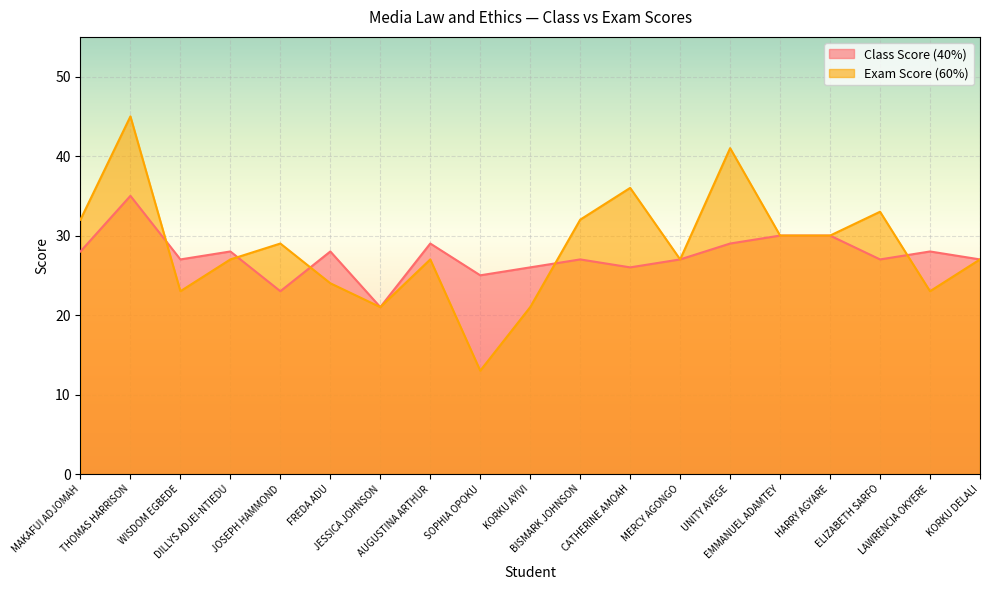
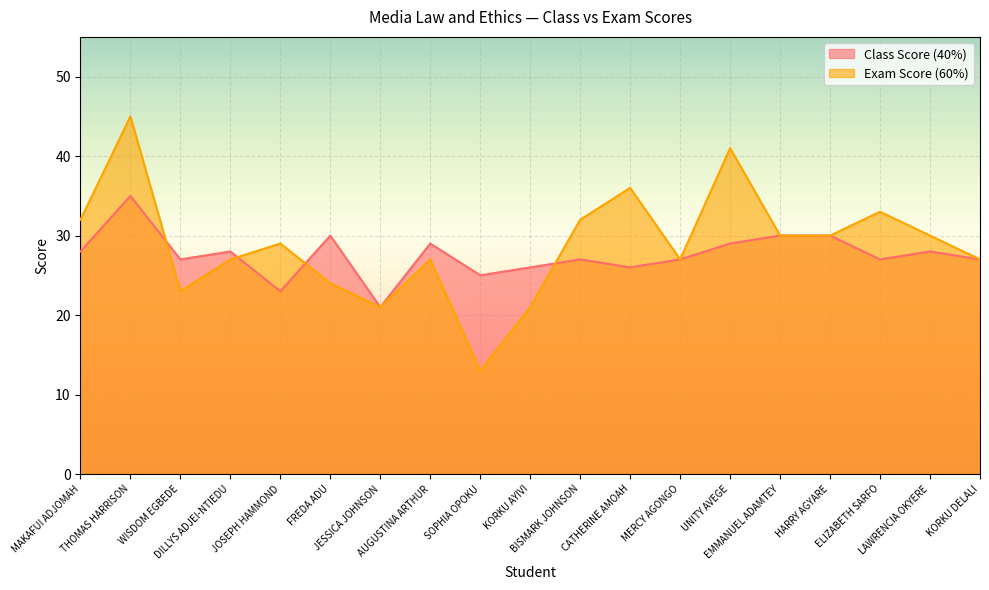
  {
    "Class Score (40%)": {
      "MAKAFUI ADJOMAH": 28,
      "THOMAS HARRISON": 35,
      "WISDOM EGBEDE": 27,
      "DILLYS ADJEI-NTIEDU": 28,
      "JOSEPH HAMMOND": 23,
-     "FREDA ADU": 28,
+     "FREDA ADU": 30,
      "AUGUSTINA ARTHUR": 29,
      "SOPHIA OPOKU": 25,
      "KORKU AYIVI": 26,
      "BISMARK JOHNSON": 27,
      "CATHERINE AMOAH": 26,
      "UNITY AVEGE": 29,
      "ELIZABETH SARFO": 27,
      "LAWRENCIA OKYERE": 28
    },
    "Exam Score (60%)": {
      "MAKAFUI ADJOMAH": 32,
      "THOMAS HARRISON": 45,
      "WISDOM EGBEDE": 23,
      "DILLYS ADJEI-NTIEDU": 27,
      "JOSEPH HAMMOND": 29,
      "FREDA ADU": 24,
      "AUGUSTINA ARTHUR": 27,
      "SOPHIA OPOKU": 13,
      "KORKU AYIVI": 21,
      "BISMARK JOHNSON": 32,
      "CATHERINE AMOAH": 36,
      "UNITY AVEGE": 41,
      "ELIZABETH SARFO": 33,
-     "LAWRENCIA OKYERE": 23
+     "LAWRENCIA OKYERE": 30
    }
  }
